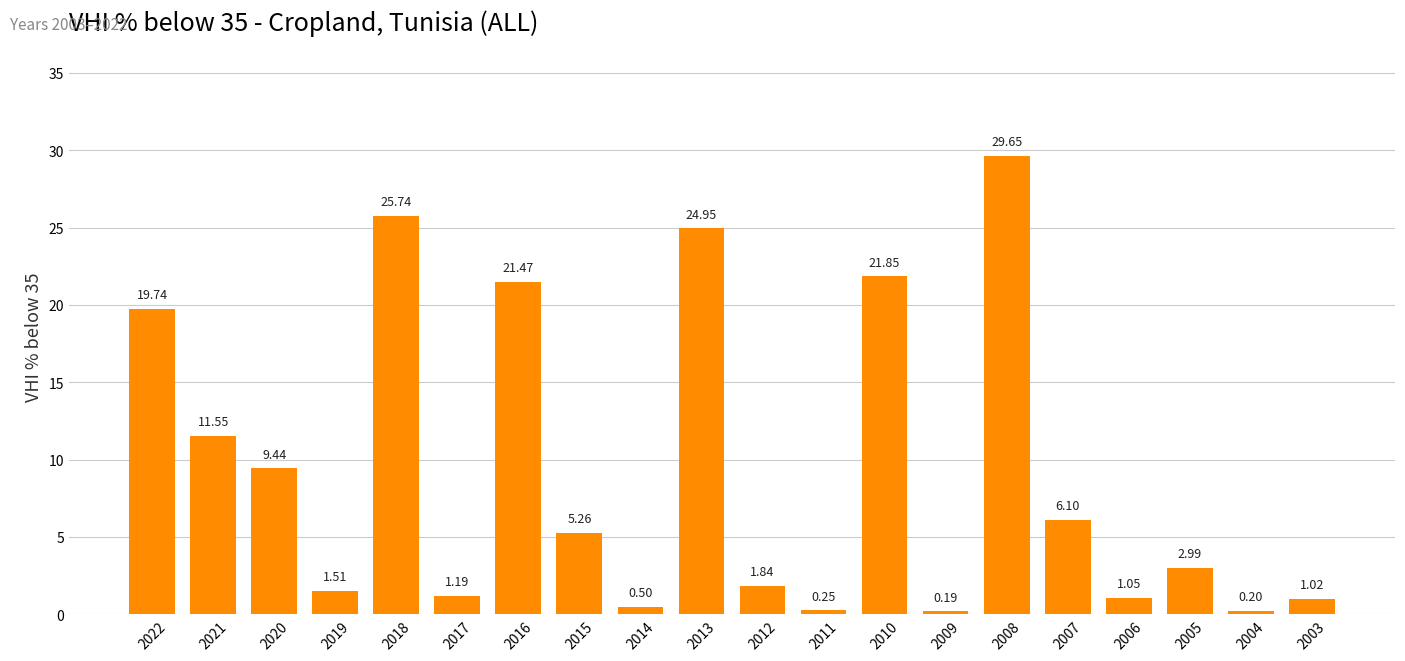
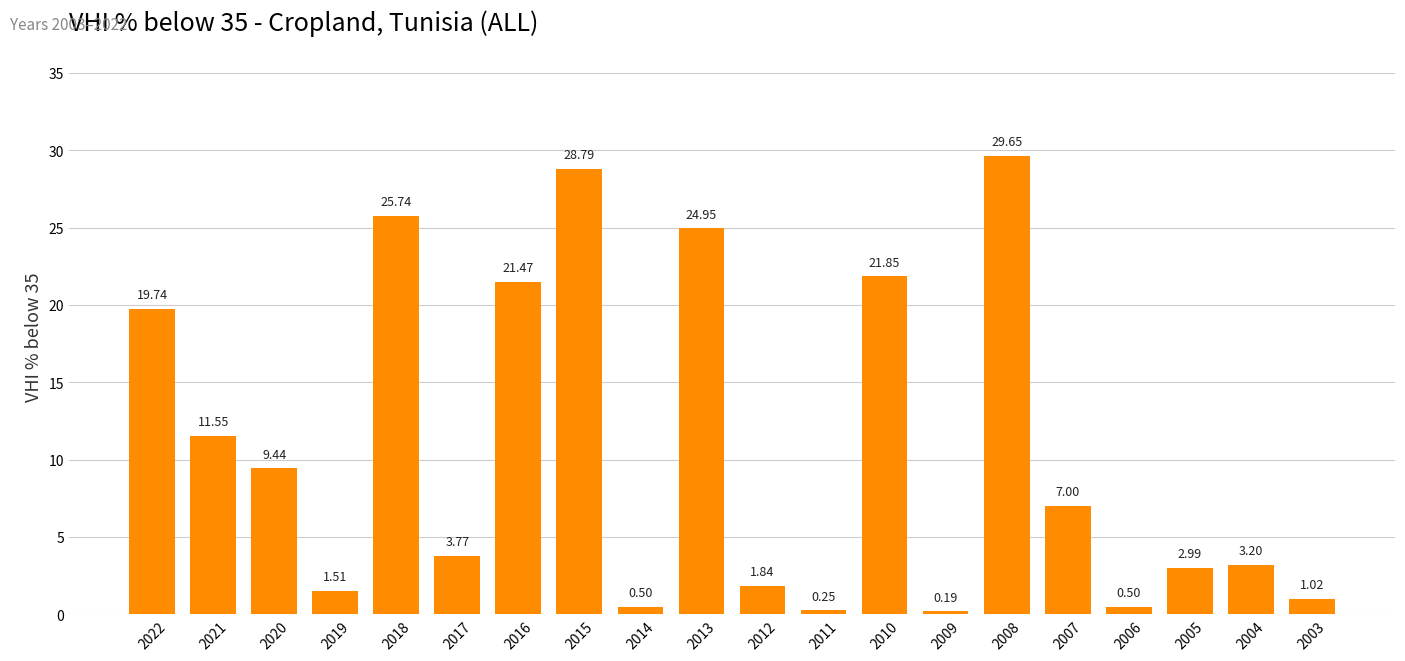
  {
    "2022": 19.74,
    "2021": 11.55,
    "2020": 9.44,
    "2019": 1.51,
    "2018": 25.74,
-   "2017": 1.19,
+   "2017": 3.77,
    "2016": 21.47,
-   "2015": 5.26,
+   "2015": 28.79,
    "2014": 0.50,
    "2013": 24.95,
    "2012": 1.84,
    "2011": 0.25,
    "2010": 21.85,
    "2009": 0.19,
    "2008": 29.65,
-   "2007": 6.10,
-   "2006": 1.05,
+   "2007": 7.00,
+   "2006": 0.50,
    "2005": 2.99,
-   "2004": 0.20,
+   "2004": 3.20,
    "2003": 1.02
  }
